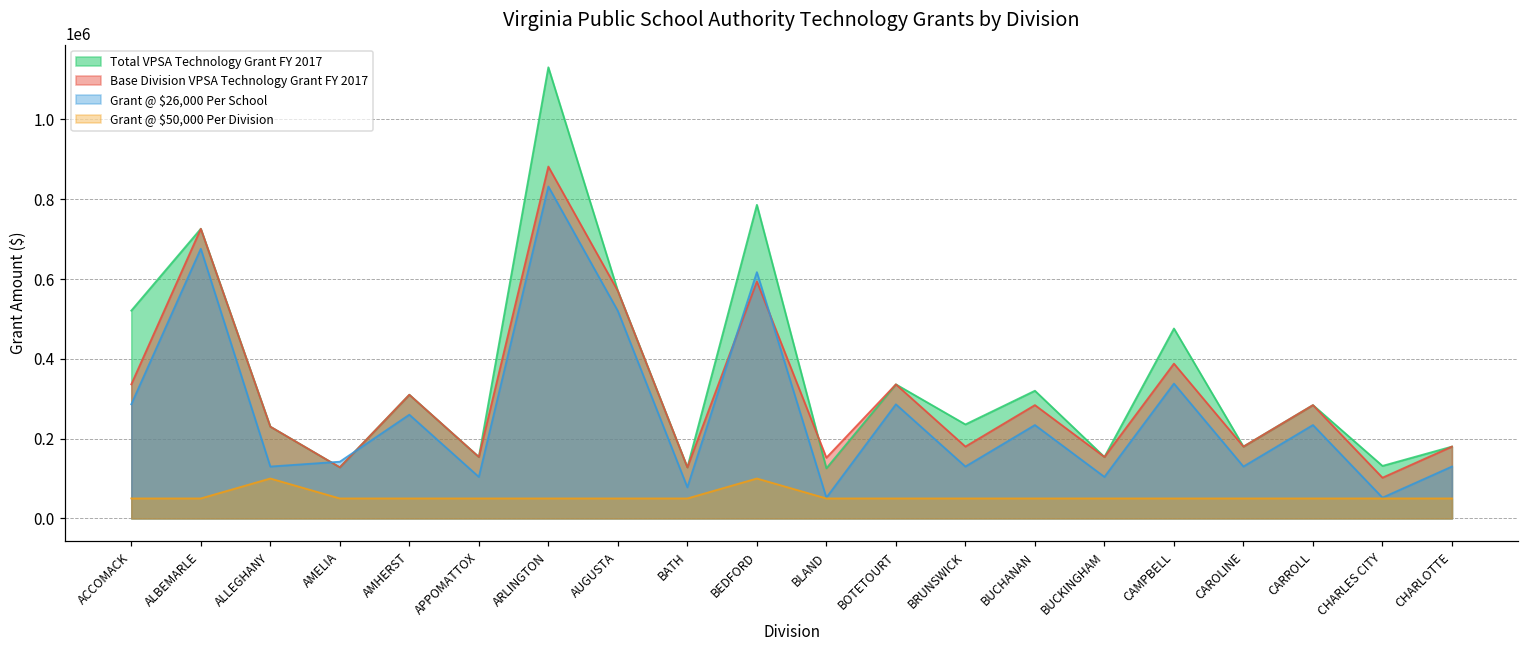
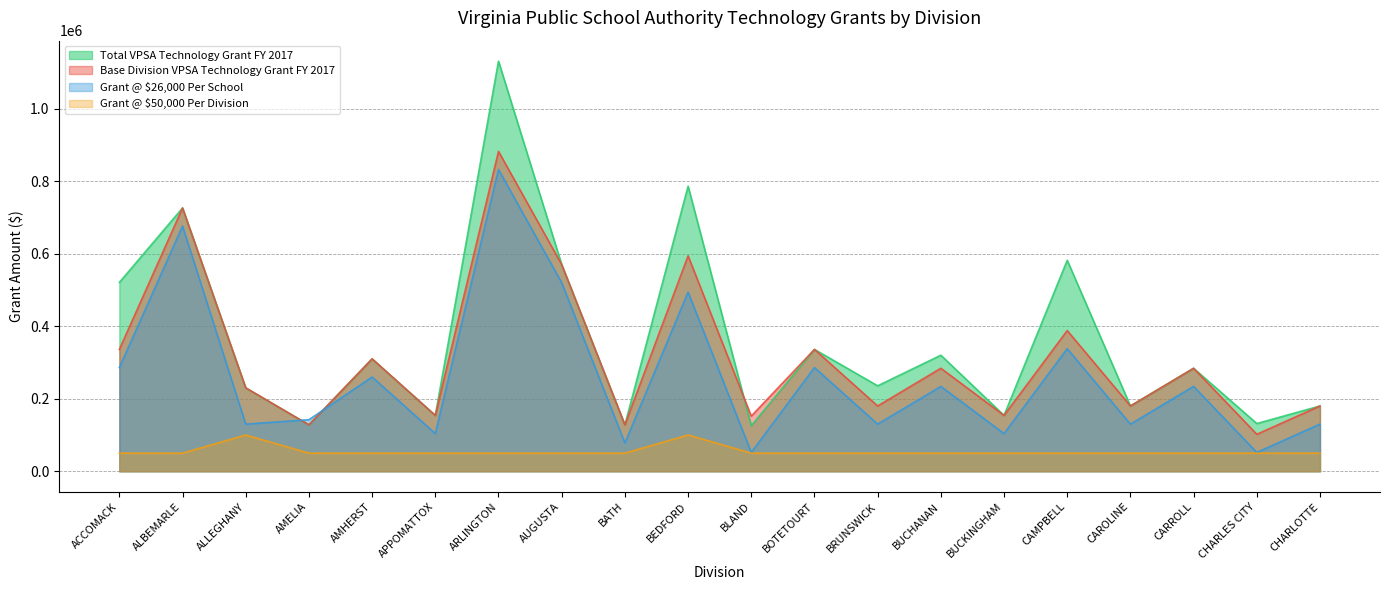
  {
    "Total VPSA Technology Grant FY 2017": {
      "ACCOMACK": 520000,
      "ARLINGTON": 1130000,
      "BEDFORD": 790000,
      "BLAND": 130000,
      "BRUNSWICK": 240000,
      "BUCHANAN": 320000,
-     "CAMPBELL": 480000,
+     "CAMPBELL": 580000,
      "CHARLES CITY": 130000
    },
    "Base Division VPSA Technology Grant FY 2017": {
      "ACCOMACK": 340000,
      "ARLINGTON": 880000,
      "BEDFORD": 590000,
      "BLAND": 150000,
      "BRUNSWICK": 180000,
      "BUCHANAN": 280000,
      "CAMPBELL": 390000,
      "CHARLES CITY": 100000
    },
    "Grant @ $26,000 Per School": {
      "ACCOMACK": 290000,
      "ALBEMARLE": 680000,
      "ALLEGHANY": 130000,
      "AMELIA": 140000,
      "AMHERST": 260000,
      "APPOMATTOX": 100000,
      "ARLINGTON": 830000,
      "AUGUSTA": 520000,
      "BATH": 80000,
-     "BEDFORD": 620000,
+     "BEDFORD": 490000,
      "BOTETOURT": 290000,
      "BRUNSWICK": 130000,
      "BUCHANAN": 230000,
      "BUCKINGHAM": 100000,
      "CAMPBELL": 340000,
      "CAROLINE": 130000,
      "CARROLL": 230000,
      "CHARLOTTE": 130000
    },
    "Grant @ $50,000 Per Division": {
      "ACCOMACK": 50000,
      "ALBEMARLE": 50000,
      "ALLEGHANY": 100000,
      "AMELIA": 50000,
      "AMHERST": 50000,
      "APPOMATTOX": 50000,
      "ARLINGTON": 50000,
      "AUGUSTA": 50000,
      "BATH": 50000,
      "BEDFORD": 100000,
      "BOTETOURT": 50000,
      "BRUNSWICK": 50000,
      "BUCHANAN": 50000,
      "BUCKINGHAM": 50000,
      "CAMPBELL": 50000,
      "CAROLINE": 50000,
      "CARROLL": 50000,
      "CHARLOTTE": 50000
    }
  }
